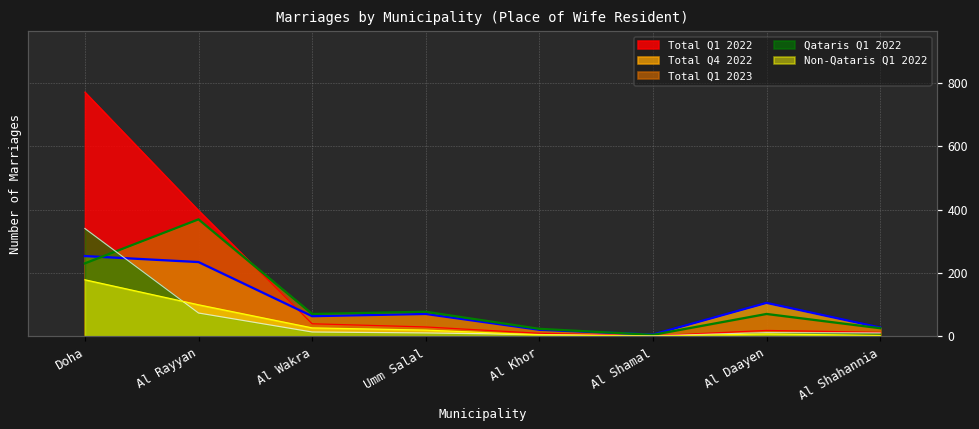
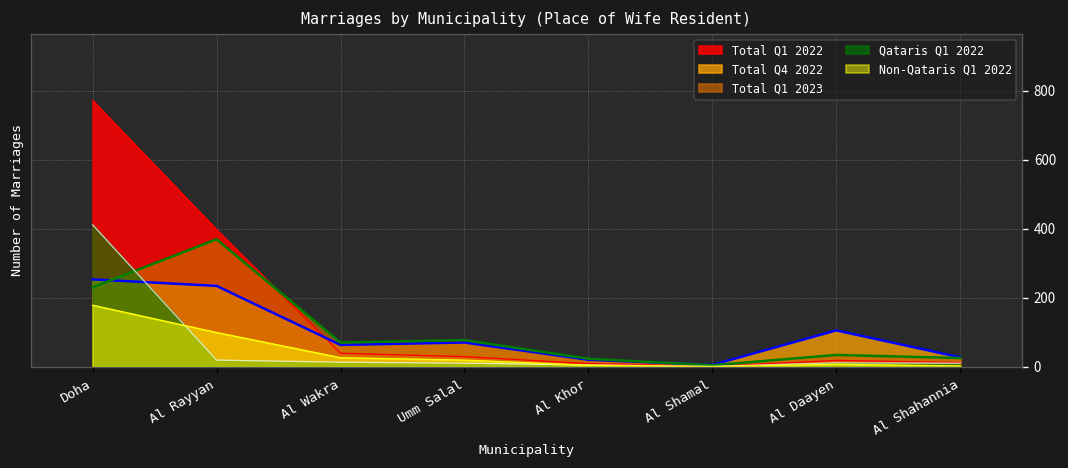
  {
    "Total Q1 2022": {
      "Doha": 770,
      "Al Rayyan": 400,
      "Al Wakra": 40,
      "Umm Salal": 30
    },
    "Total Q4 2022": {
      "Doha": 250,
      "Al Rayyan": 230,
      "Al Daayen": 110
    },
    "Total Q1 2023": {
      "Doha": 230,
      "Al Rayyan": 370,
-     "Al Daayen": 70
+     "Al Daayen": 30
    },
    "Qataris Q1 2022": {
-     "Doha": 340,
-     "Al Rayyan": 70,
+     "Doha": 410,
+     "Al Rayyan": 20,
      "Al Wakra": 10,
      "Umm Salal": 10
    },
    "Non-Qataris Q1 2022": {
      "Doha": 180,
      "Al Rayyan": 100,
      "Al Wakra": 30,
      "Umm Salal": 20
    }
  }
